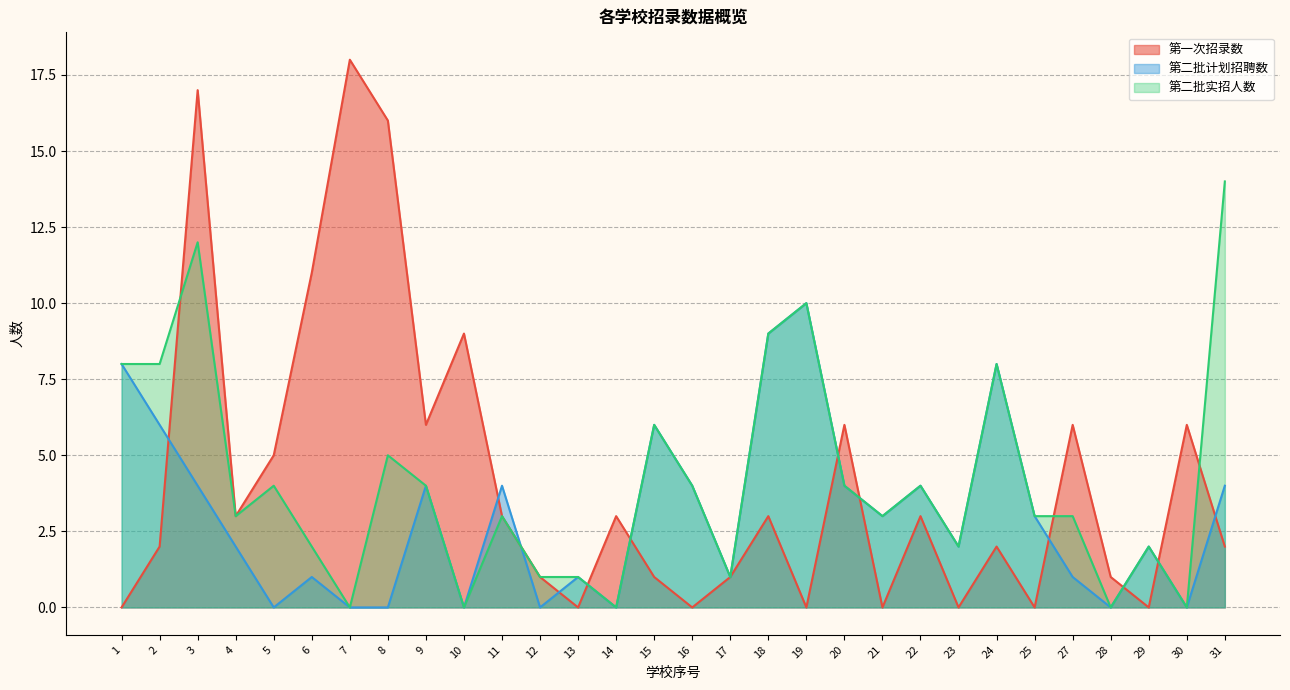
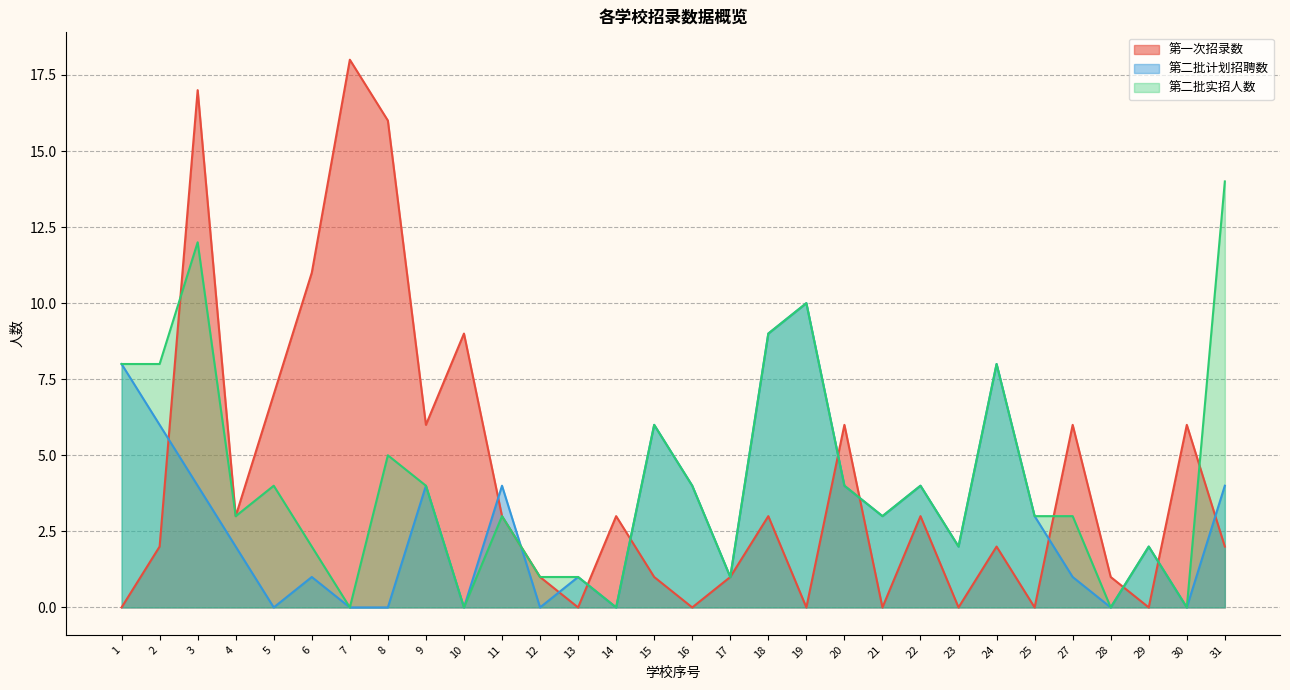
  {
    "第一次招录数": {
      "1": 0,
      "2": 2,
      "3": 17,
-     "5": 5,
+     "5": 7,
      "6": 11,
      "7": 18,
      "8": 16,
      "9": 6,
      "10": 9,
      "13": 0,
      "14": 3,
      "15": 1,
      "16": 0,
      "18": 3,
      "19": 0,
      "20": 6,
      "21": 0,
      "22": 3,
      "23": 0,
      "24": 2,
      "25": 0,
      "27": 6,
      "28": 1,
      "29": 0,
      "30": 6,
      "31": 2
    },
    "第二批计划招聘数": {
      "2": 6,
      "3": 4,
      "4": 2,
      "5": 0,
      "6": 1,
      "8": 0,
      "11": 4,
      "12": 0,
      "27": 1,
      "31": 4
    },
    "第二批实招人数": {
      "2": 8,
      "3": 12,
      "5": 4,
      "6": 2,
      "8": 5,
      "27": 3,
      "31": 14
    }
  }
